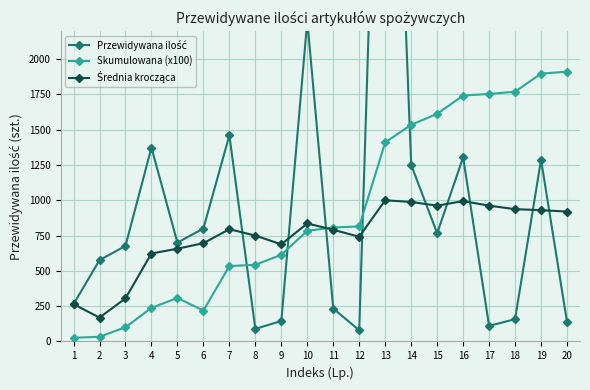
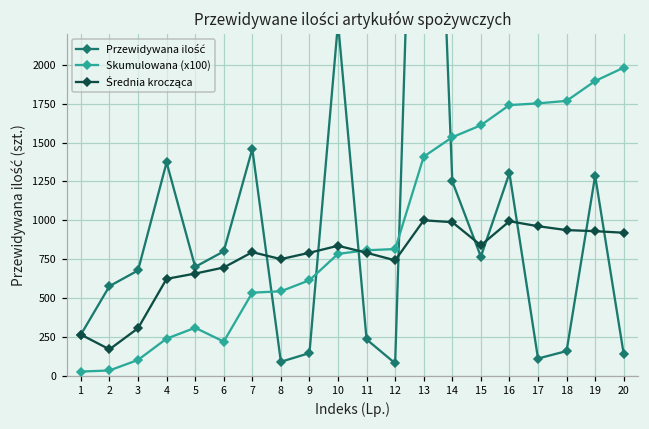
  {
    "Przewidywana ilość": {
      "2": 580,
      "3": 680,
      "4": 1370,
      "5": 700,
      "6": 800,
      "7": 1460,
      "8": 90,
      "9": 150,
      "11": 230,
      "12": 80,
      "14": 1250,
      "15": 770,
      "16": 1300,
      "17": 110,
      "18": 160,
      "19": 1290,
      "20": 140
    },
    "Skumulowana (x100)": {
      "1": 30,
      "2": 30,
      "3": 100,
      "4": 240,
      "5": 310,
      "6": 220,
      "7": 530,
      "8": 540,
      "9": 610,
      "10": 780,
      "12": 820,
      "13": 1410,
      "14": 1540,
      "15": 1610,
      "16": 1740,
      "17": 1750,
      "18": 1770,
      "19": 1900,
-     "20": 1910
+     "20": 1980
    },
    "Średnia krocząca": {
      "2": 170,
      "3": 310,
      "4": 620,
      "5": 660,
      "6": 700,
      "7": 800,
      "8": 750,
-     "9": 690,
+     "9": 790,
      "10": 840,
      "12": 740,
      "13": 1000,
      "14": 990,
-     "15": 960,
+     "15": 840,
      "16": 990,
      "17": 960,
      "18": 940,
      "19": 930,
      "20": 920
    }
  }
